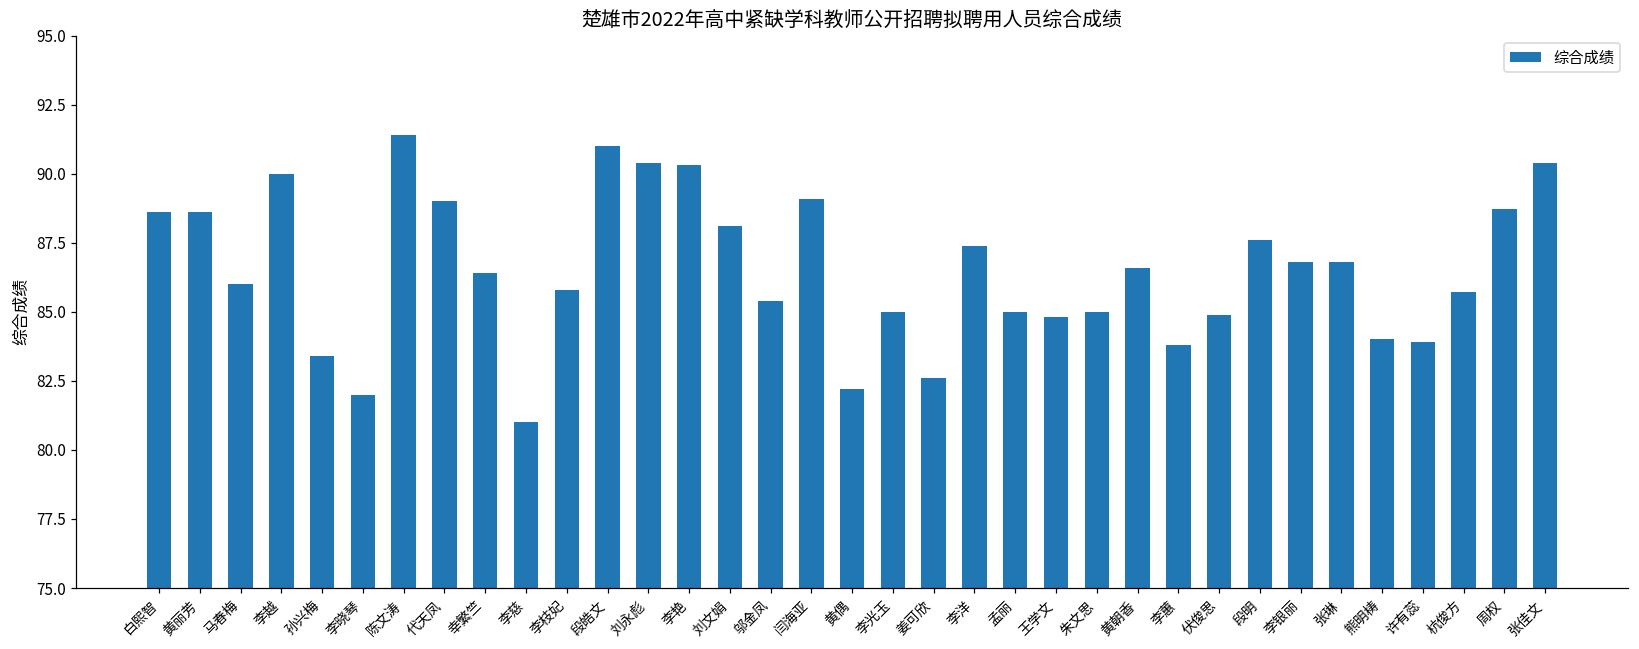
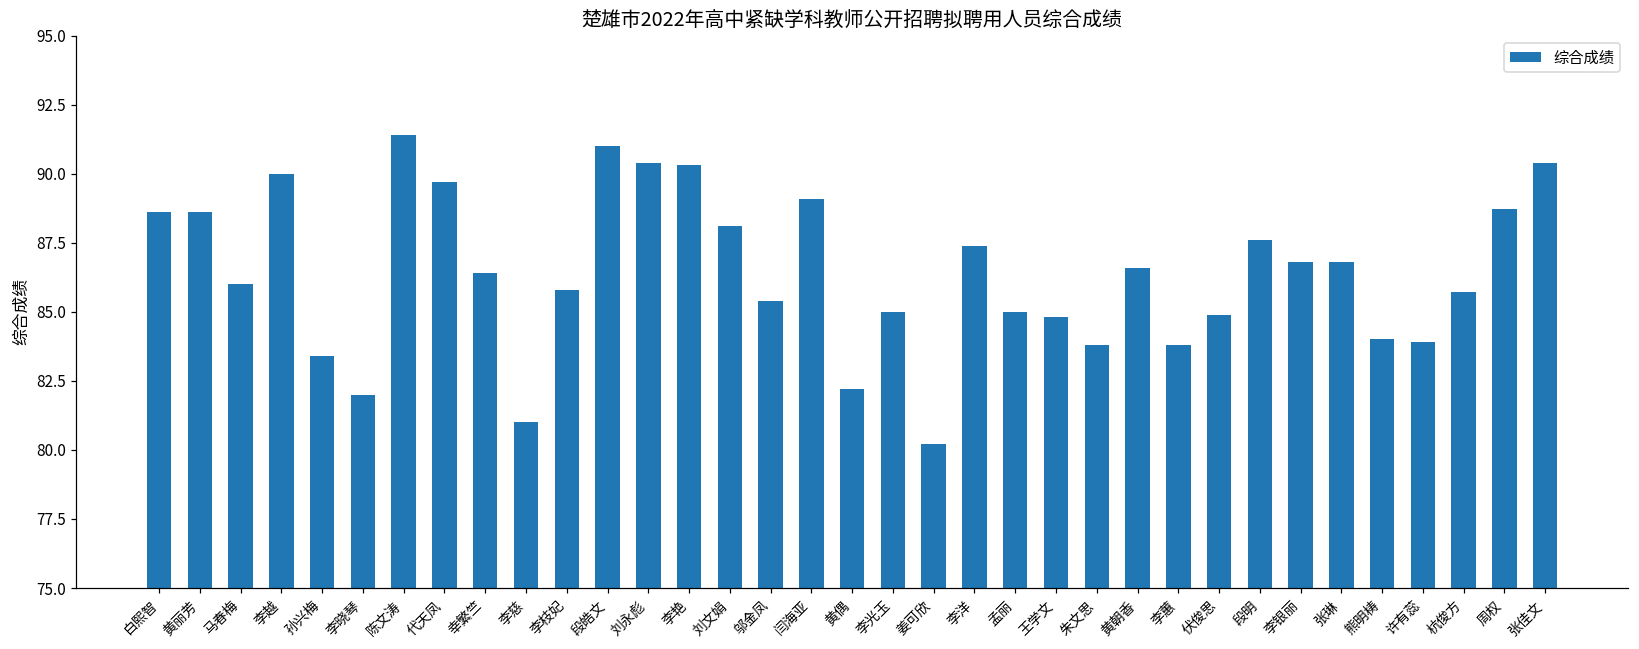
  {
    "白熙智": 88.6,
    "黄丽芳": 88.6,
    "马春梅": 86.0,
    "李越": 90.0,
    "孙兴梅": 83.4,
    "李晓琴": 82.0,
    "陈文涛": 91.4,
-   "代天凤": 89.0,
+   "代天凤": 89.7,
    "幸繁竺": 86.4,
    "李慈": 81.0,
    "李枝妃": 85.8,
    "段皓文": 91.0,
    "刘永彪": 90.4,
    "李艳": 90.3,
    "刘文娟": 88.1,
    "邬金凤": 85.4,
    "闫海亚": 89.1,
    "黄偶": 82.2,
    "李光玉": 85.0,
-   "姜可欣": 82.6,
+   "姜可欣": 80.2,
    "李洋": 87.4,
    "孟丽": 85.0,
    "王学文": 84.8,
-   "朱文思": 85.0,
+   "朱文思": 83.8,
    "黄朝香": 86.6,
    "李蕙": 83.8,
    "伏俊思": 84.9,
    "段明": 87.6,
    "李银丽": 86.8,
    "张琳": 86.8,
    "熊明梼": 84.0,
    "许有蕊": 83.9,
    "杭俊方": 85.7,
    "周权": 88.7,
    "张佳文": 90.4
  }
